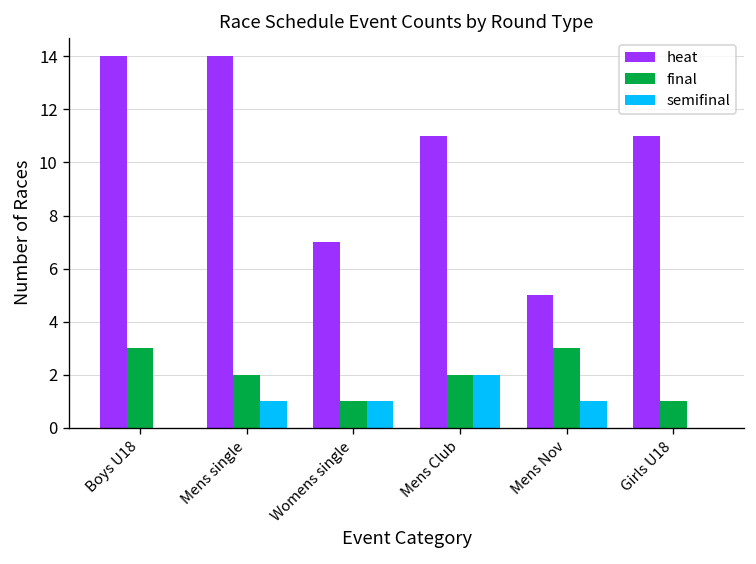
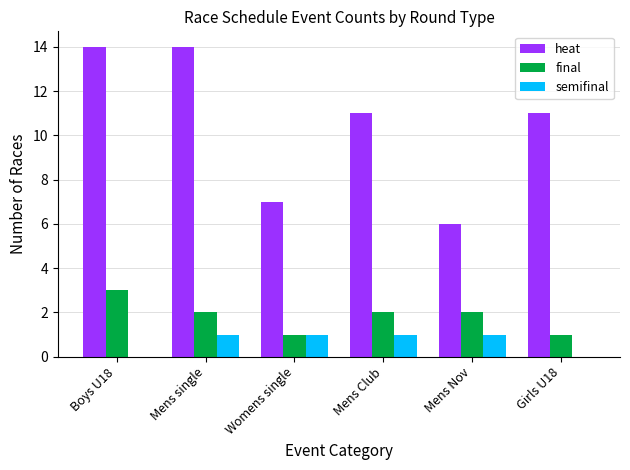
  {
    "heat": {
      "Boys U18": 14,
      "Mens single": 14,
      "Womens single": 7,
      "Mens Club": 11,
-     "Mens Nov": 5,
+     "Mens Nov": 6,
      "Girls U18": 11
    },
    "final": {
      "Boys U18": 3,
      "Mens single": 2,
      "Womens single": 1,
      "Mens Club": 2,
-     "Mens Nov": 3,
+     "Mens Nov": 2,
      "Girls U18": 1
    },
    "semifinal": {
      "Boys U18": 0,
      "Mens single": 1,
      "Womens single": 1,
-     "Mens Club": 2,
+     "Mens Club": 1,
      "Mens Nov": 1,
      "Girls U18": 0
    }
  }
